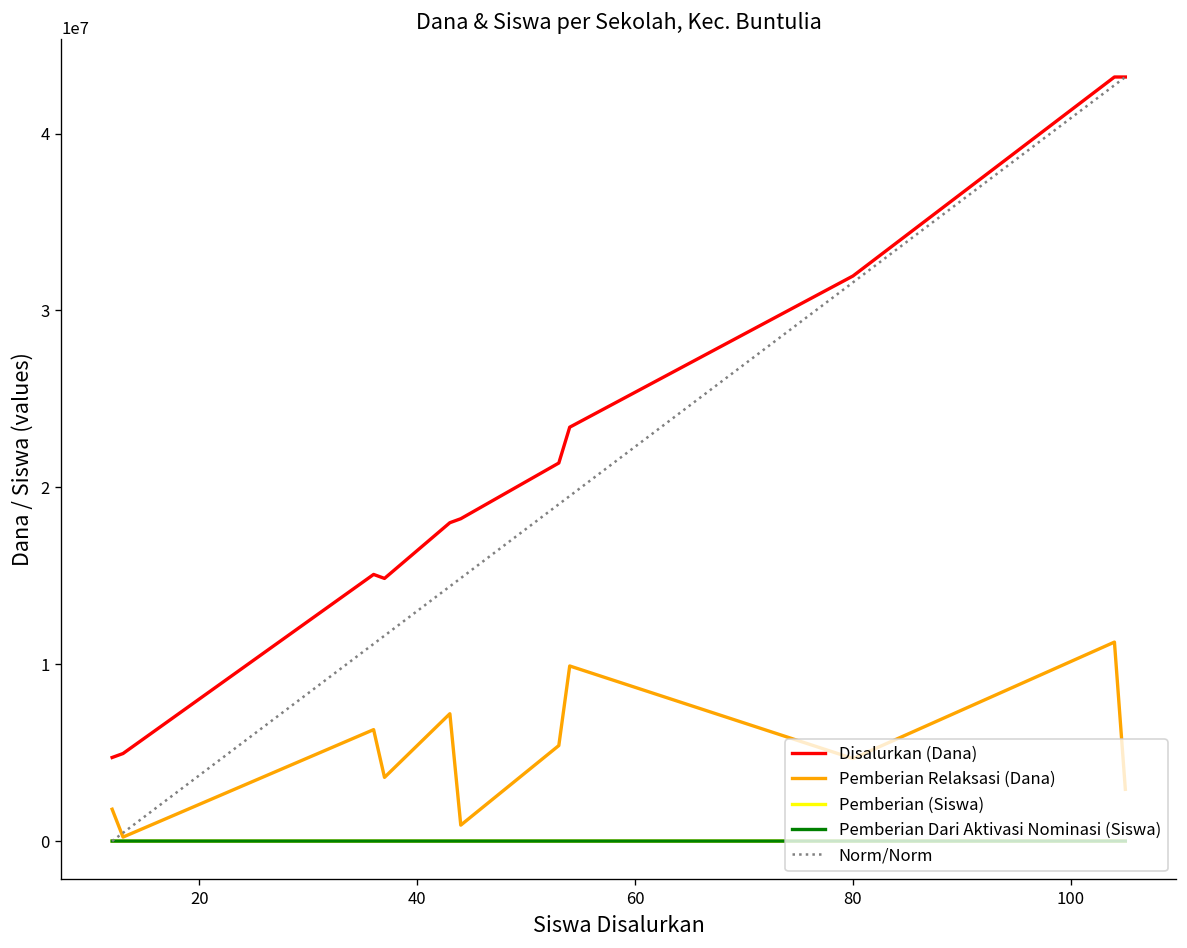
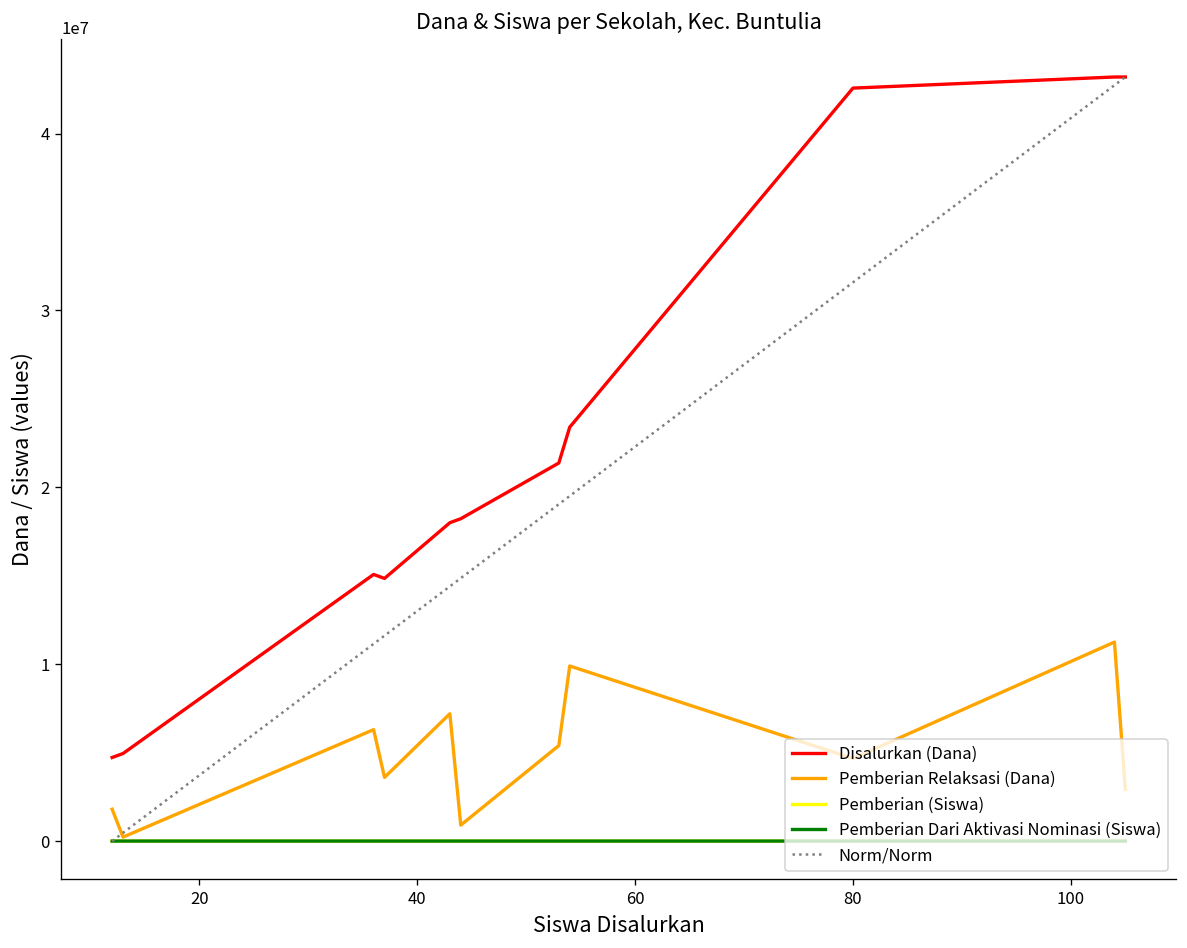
  {
    "Disalurkan (Dana)": {
-     "80": 32000000
+     "80": 42600000
    }
  }
